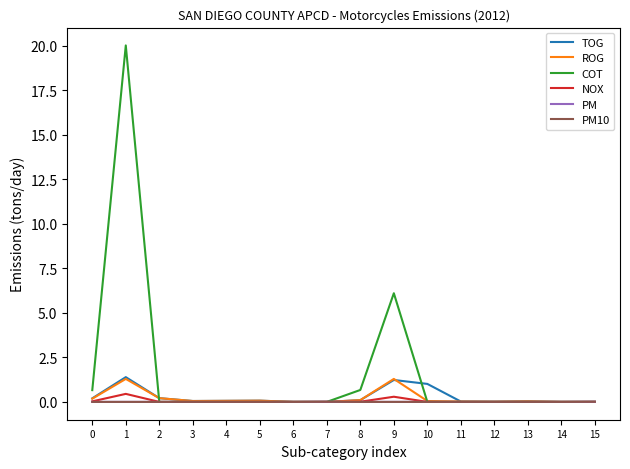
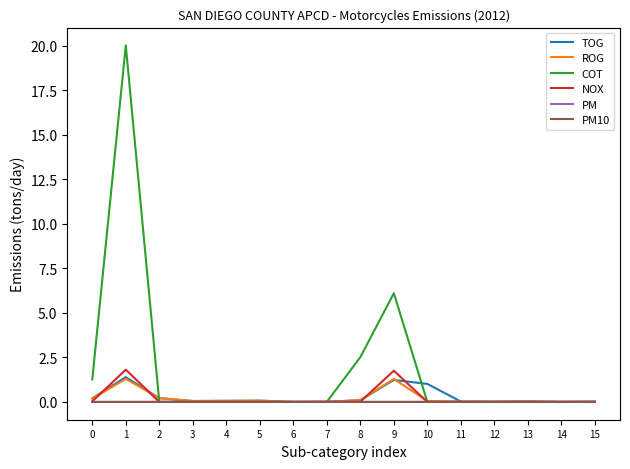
  {
    "TOG": {
      "10": 1.0
    },
    "COT": {
-     "0": 0.7,
+     "0": 1.3,
      "1": 20.0,
-     "8": 0.7,
+     "8": 2.5,
      "9": 6.1
    },
    "NOX": {
-     "1": 0.5,
-     "9": 0.3
+     "1": 1.8,
+     "9": 1.8
    },
    "PM10": {
      "1": 0.0,
      "9": 0.0
    }
  }
